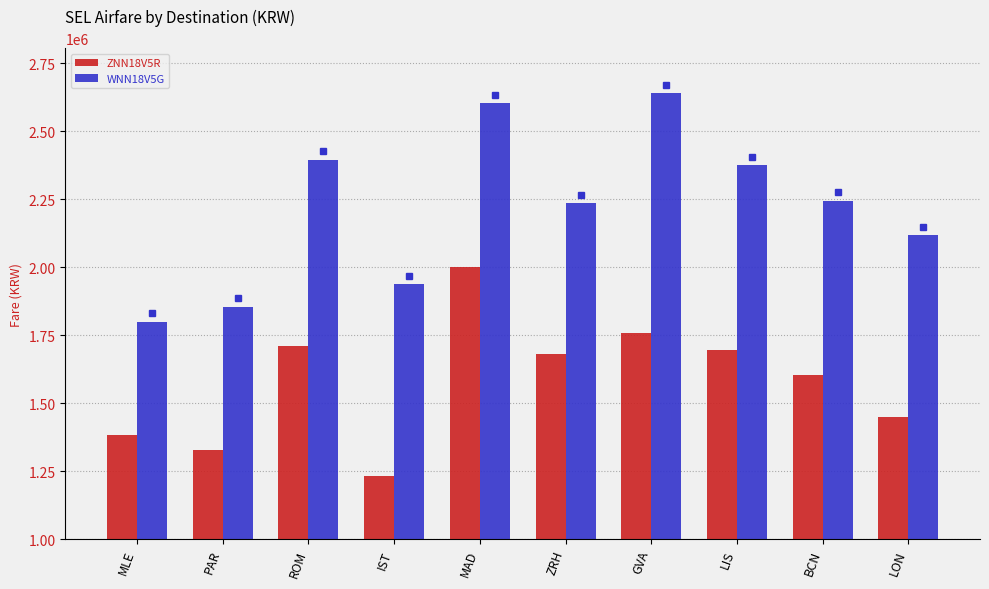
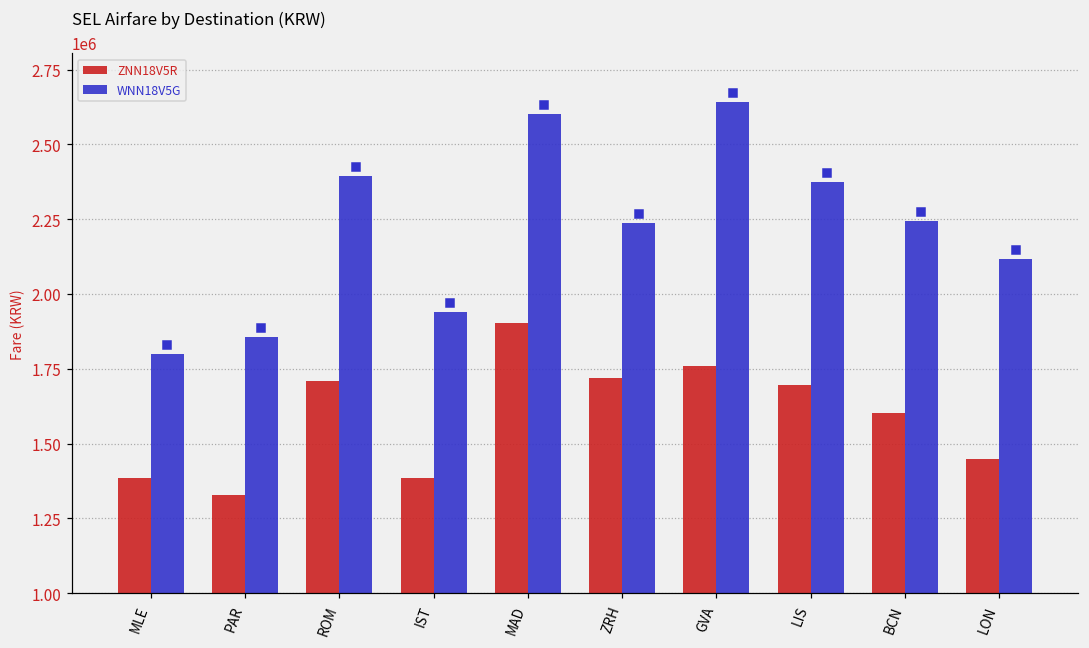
  {
    "ZNN18V5R": {
      "MLE": 1380000,
      "PAR": 1330000,
      "ROM": 1710000,
-     "IST": 1230000,
-     "MAD": 2000000,
-     "ZRH": 1680000,
+     "IST": 1380000,
+     "MAD": 1900000,
+     "ZRH": 1720000,
      "GVA": 1760000,
      "LIS": 1700000,
      "BCN": 1600000,
      "LON": 1450000
    }
  }
